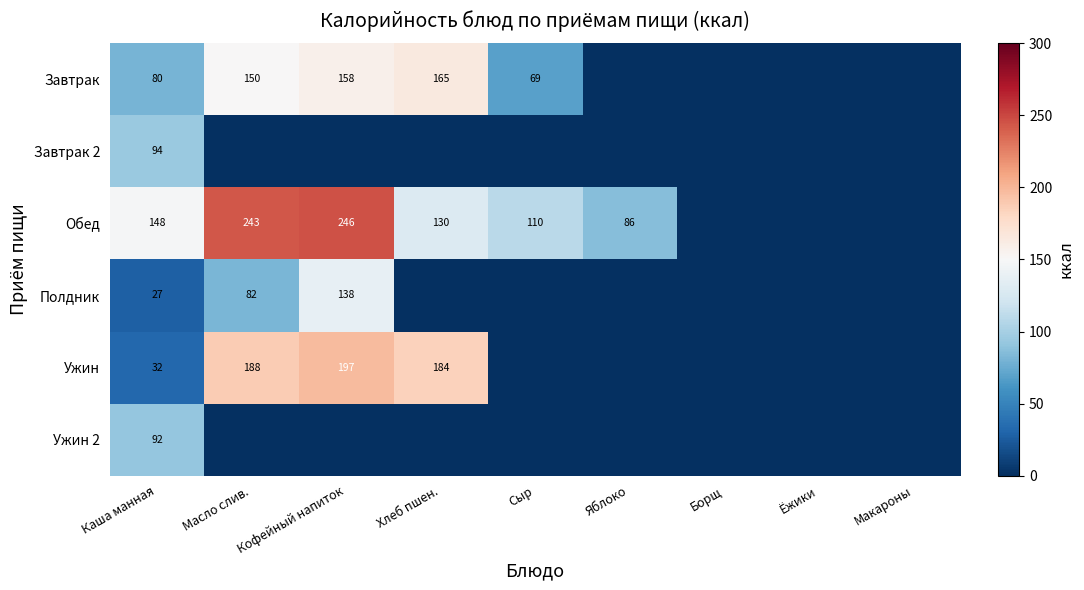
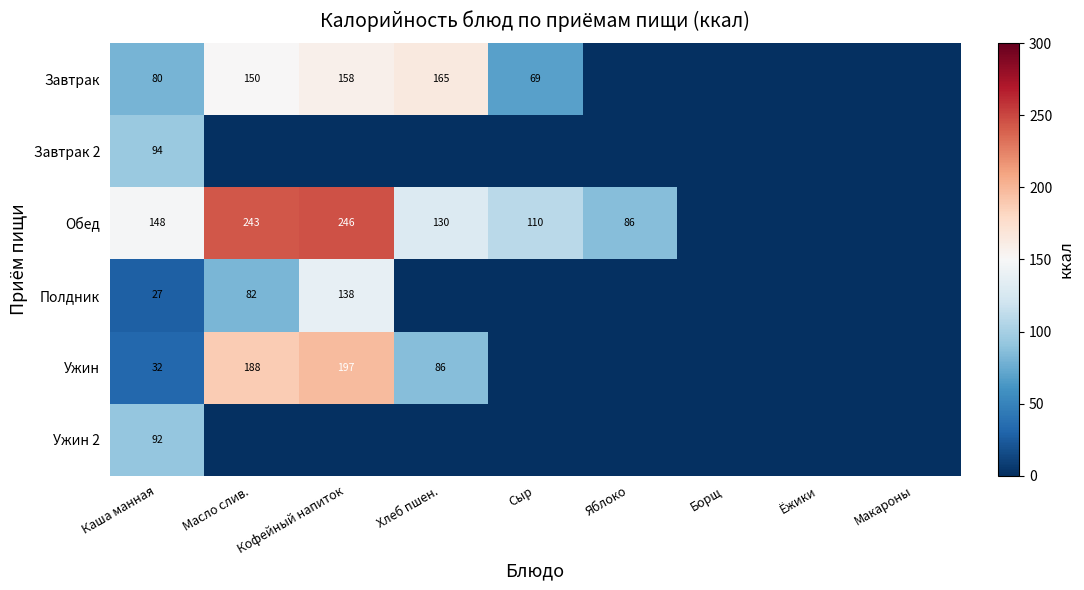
  {
    "Завтрак": {
      "Каша манная": 80,
      "Масло слив.": 150,
      "Кофейный напиток": 158,
      "Хлеб пшен.": 165,
      "Сыр": 69
    },
    "Завтрак 2": {
      "Каша манная": 94
    },
    "Обед": {
      "Каша манная": 148,
      "Масло слив.": 243,
      "Кофейный напиток": 246,
      "Хлеб пшен.": 130,
      "Сыр": 110,
      "Яблоко": 86
    },
    "Полдник": {
      "Каша манная": 27,
      "Масло слив.": 82,
      "Кофейный напиток": 138
    },
    "Ужин": {
      "Каша манная": 32,
      "Масло слив.": 188,
      "Кофейный напиток": 197,
-     "Хлеб пшен.": 184
+     "Хлеб пшен.": 86
    },
    "Ужин 2": {
      "Каша манная": 92
    }
  }
